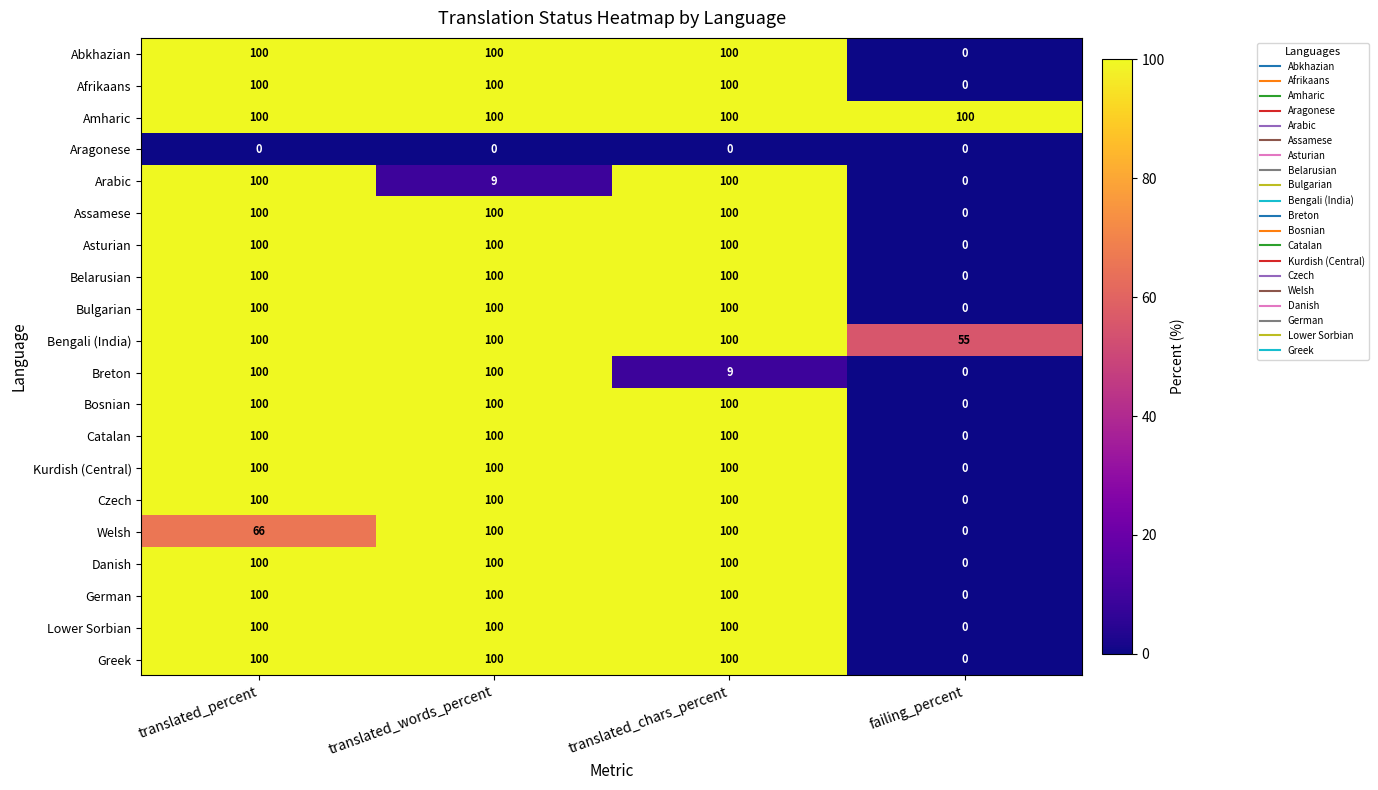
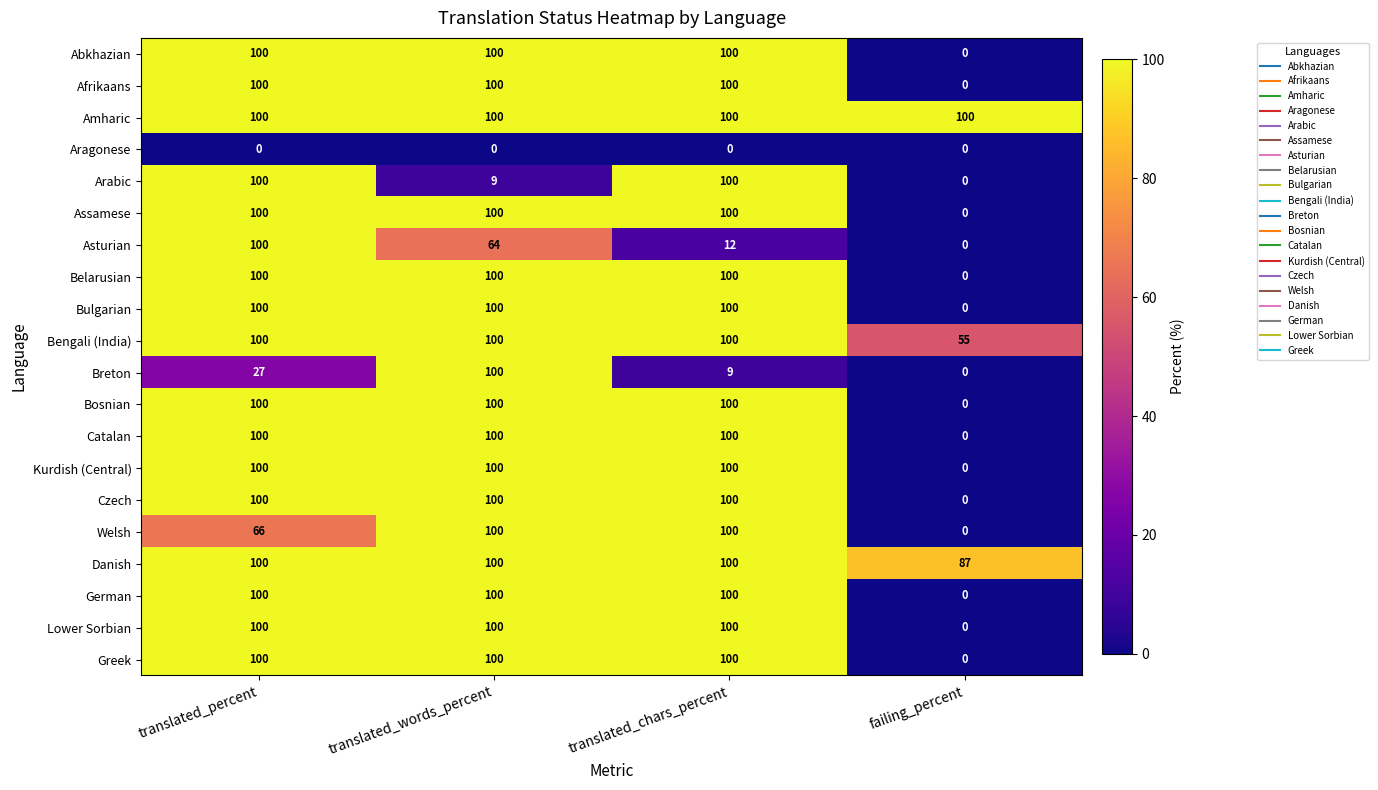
  {
    "Abkhazian": {
      "translated_percent": 100,
      "translated_words_percent": 100,
      "translated_chars_percent": 100,
      "failing_percent": 0
    },
    "Afrikaans": {
      "translated_percent": 100,
      "translated_words_percent": 100,
      "translated_chars_percent": 100,
      "failing_percent": 0
    },
    "Amharic": {
      "translated_percent": 100,
      "translated_words_percent": 100,
      "translated_chars_percent": 100,
      "failing_percent": 100
    },
    "Aragonese": {
      "translated_percent": 0,
      "translated_words_percent": 0,
      "translated_chars_percent": 0,
      "failing_percent": 0
    },
    "Arabic": {
      "translated_percent": 100,
      "translated_words_percent": 9,
      "translated_chars_percent": 100,
      "failing_percent": 0
    },
    "Assamese": {
      "translated_percent": 100,
      "translated_words_percent": 100,
      "translated_chars_percent": 100,
      "failing_percent": 0
    },
    "Asturian": {
      "translated_percent": 100,
-     "translated_words_percent": 100,
-     "translated_chars_percent": 100,
+     "translated_words_percent": 64,
+     "translated_chars_percent": 12,
      "failing_percent": 0
    },
    "Belarusian": {
      "translated_percent": 100,
      "translated_words_percent": 100,
      "translated_chars_percent": 100,
      "failing_percent": 0
    },
    "Bulgarian": {
      "translated_percent": 100,
      "translated_words_percent": 100,
      "translated_chars_percent": 100,
      "failing_percent": 0
    },
    "Bengali (India)": {
      "translated_percent": 100,
      "translated_words_percent": 100,
      "translated_chars_percent": 100,
      "failing_percent": 55
    },
    "Breton": {
-     "translated_percent": 100,
+     "translated_percent": 27,
      "translated_words_percent": 100,
      "translated_chars_percent": 9,
      "failing_percent": 0
    },
    "Bosnian": {
      "translated_percent": 100,
      "translated_words_percent": 100,
      "translated_chars_percent": 100,
      "failing_percent": 0
    },
    "Catalan": {
      "translated_percent": 100,
      "translated_words_percent": 100,
      "translated_chars_percent": 100,
      "failing_percent": 0
    },
    "Kurdish (Central)": {
      "translated_percent": 100,
      "translated_words_percent": 100,
      "translated_chars_percent": 100,
      "failing_percent": 0
    },
    "Czech": {
      "translated_percent": 100,
      "translated_words_percent": 100,
      "translated_chars_percent": 100,
      "failing_percent": 0
    },
    "Welsh": {
      "translated_percent": 66,
      "translated_words_percent": 100,
      "translated_chars_percent": 100,
      "failing_percent": 0
    },
    "Danish": {
      "translated_percent": 100,
      "translated_words_percent": 100,
      "translated_chars_percent": 100,
-     "failing_percent": 0
+     "failing_percent": 87
    },
    "German": {
      "translated_percent": 100,
      "translated_words_percent": 100,
      "translated_chars_percent": 100,
      "failing_percent": 0
    },
    "Lower Sorbian": {
      "translated_percent": 100,
      "translated_words_percent": 100,
      "translated_chars_percent": 100,
      "failing_percent": 0
    },
    "Greek": {
      "translated_percent": 100,
      "translated_words_percent": 100,
      "translated_chars_percent": 100,
      "failing_percent": 0
    }
  }
